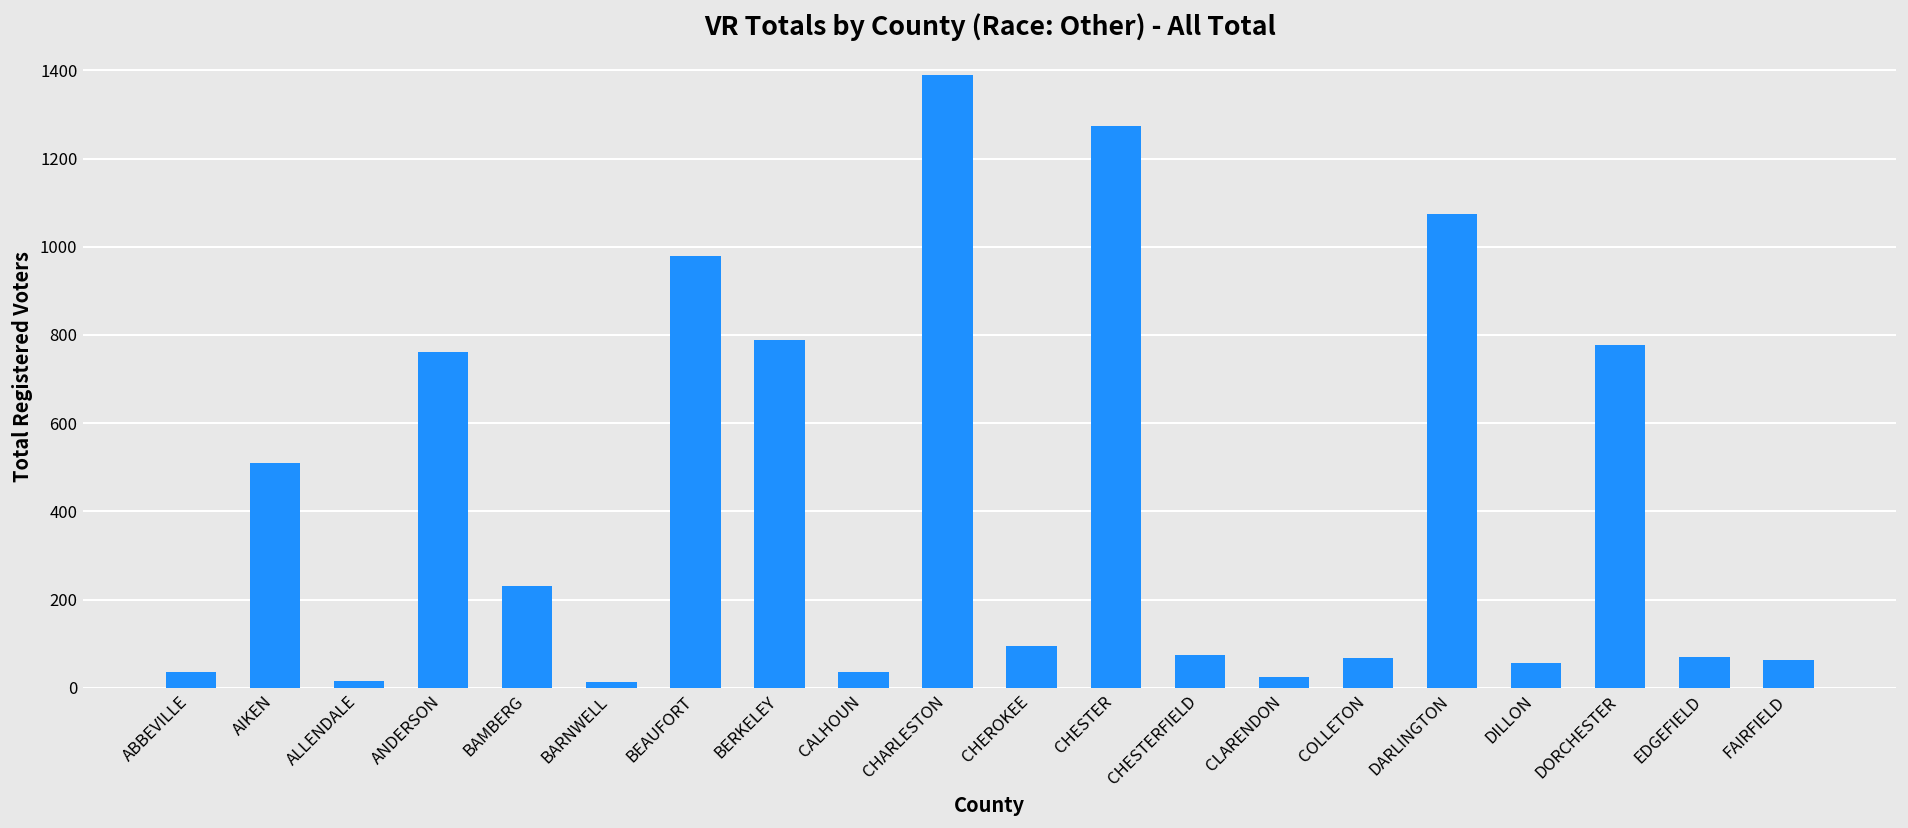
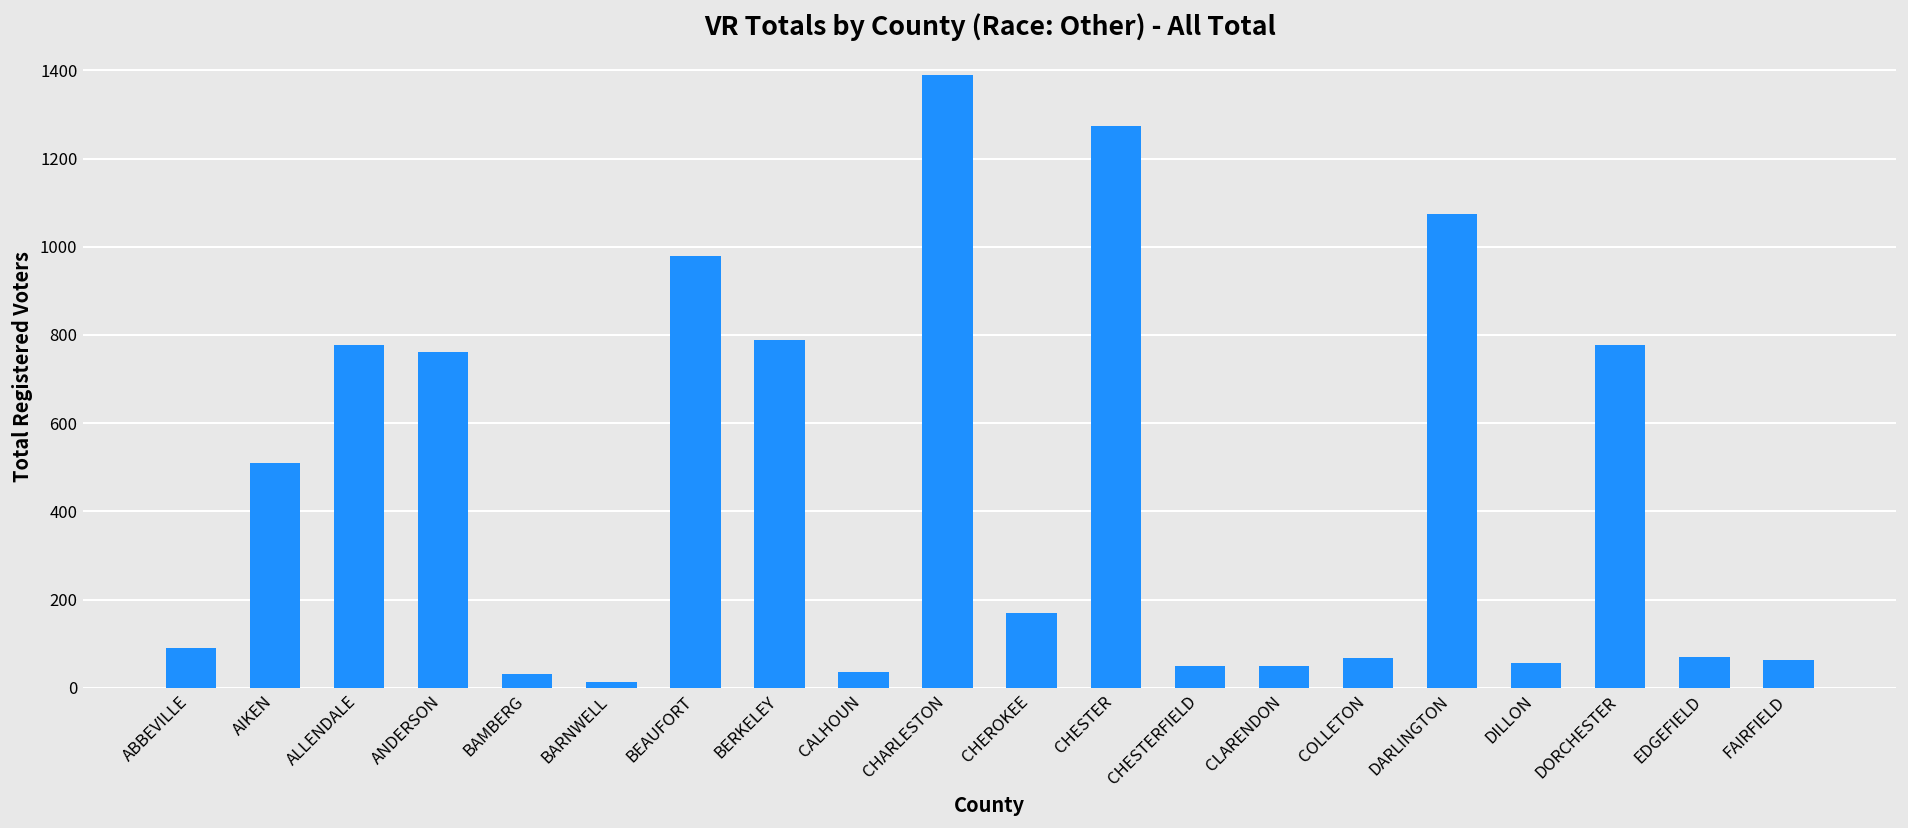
  {
-   "ABBEVILLE": 40,
+   "ABBEVILLE": 90,
    "AIKEN": 510,
-   "ALLENDALE": 20,
+   "ALLENDALE": 780,
    "ANDERSON": 760,
-   "BAMBERG": 230,
+   "BAMBERG": 30,
    "BARNWELL": 10,
    "BEAUFORT": 980,
    "BERKELEY": 790,
    "CALHOUN": 40,
    "CHARLESTON": 1390,
-   "CHEROKEE": 90,
+   "CHEROKEE": 170,
    "CHESTER": 1270,
-   "CHESTERFIELD": 70,
-   "CLARENDON": 20,
+   "CHESTERFIELD": 50,
+   "CLARENDON": 50,
    "COLLETON": 70,
    "DARLINGTON": 1080,
    "DILLON": 60,
    "DORCHESTER": 780,
    "EDGEFIELD": 70,
    "FAIRFIELD": 60
  }
